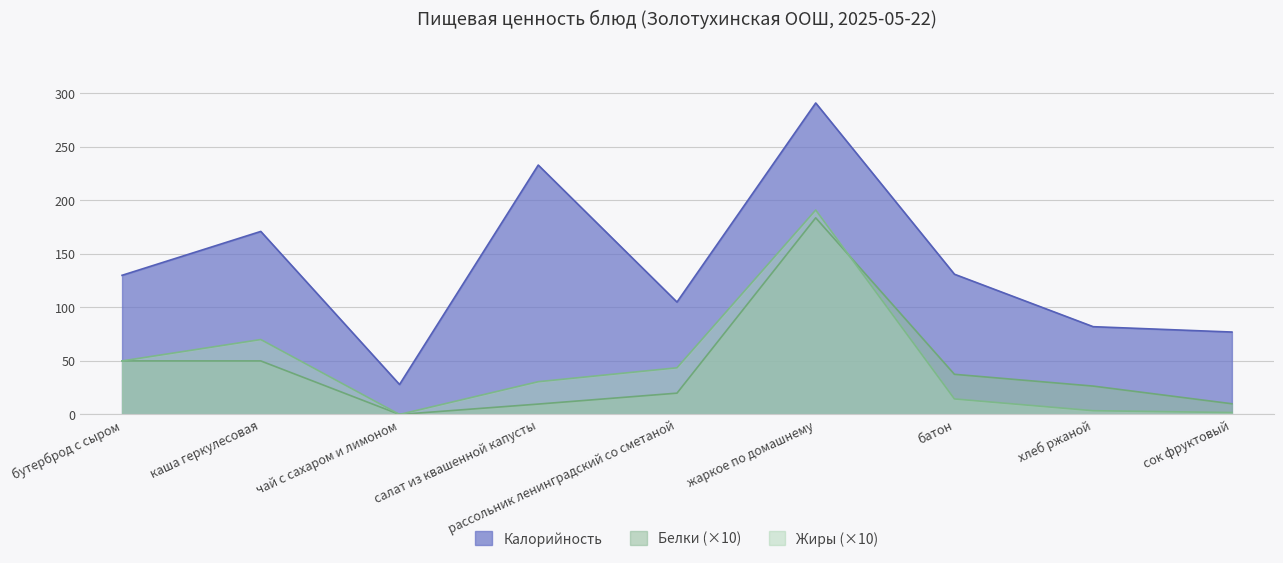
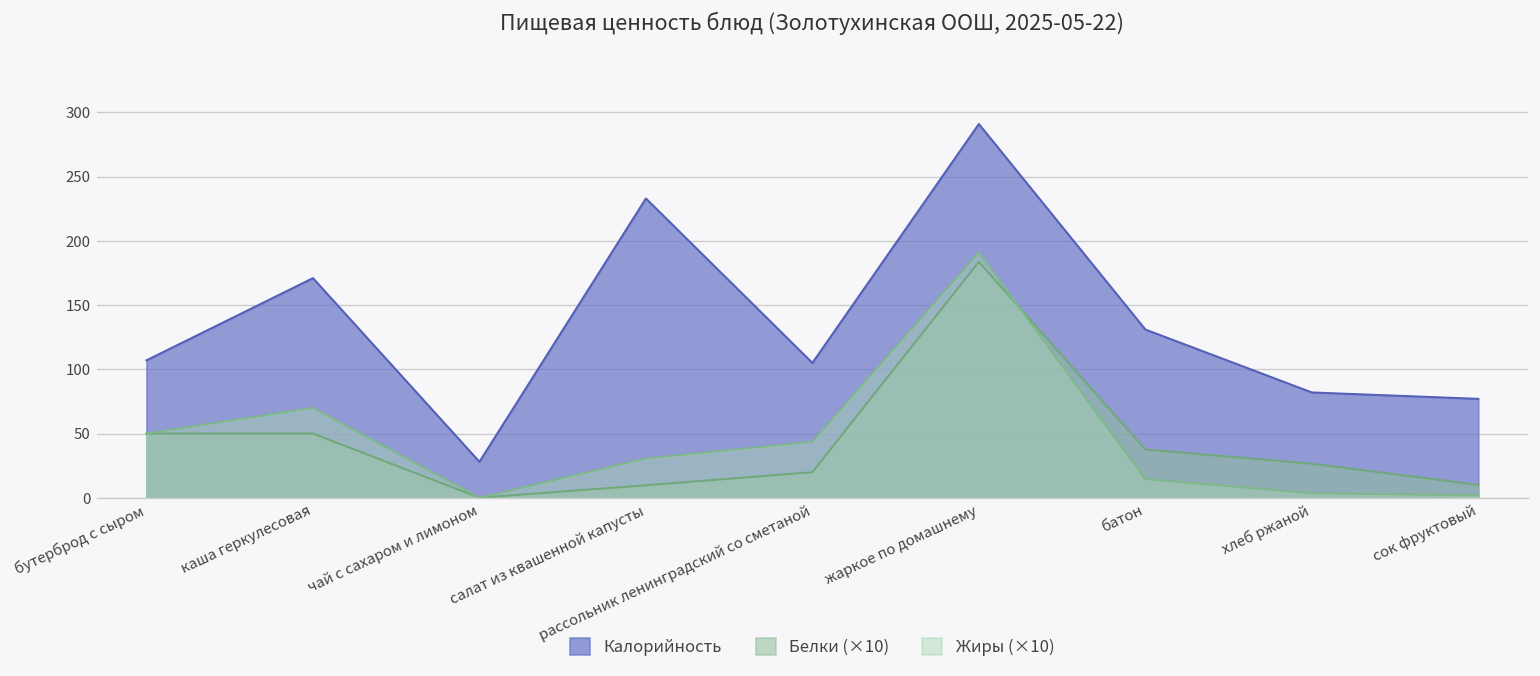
  {
    "Калорийность": {
-     "бутерброд с сыром": 130,
+     "бутерброд с сыром": 107,
      "каша геркулесовая": 171,
      "чай с сахаром и лимоном": 28,
      "салат из квашенной капусты": 233,
      "рассольник ленинградский со сметаной": 105,
      "жаркое по домашнему": 291,
      "батон": 131,
      "хлеб ржаной": 82,
      "сок фруктовый": 77
    }
  }
